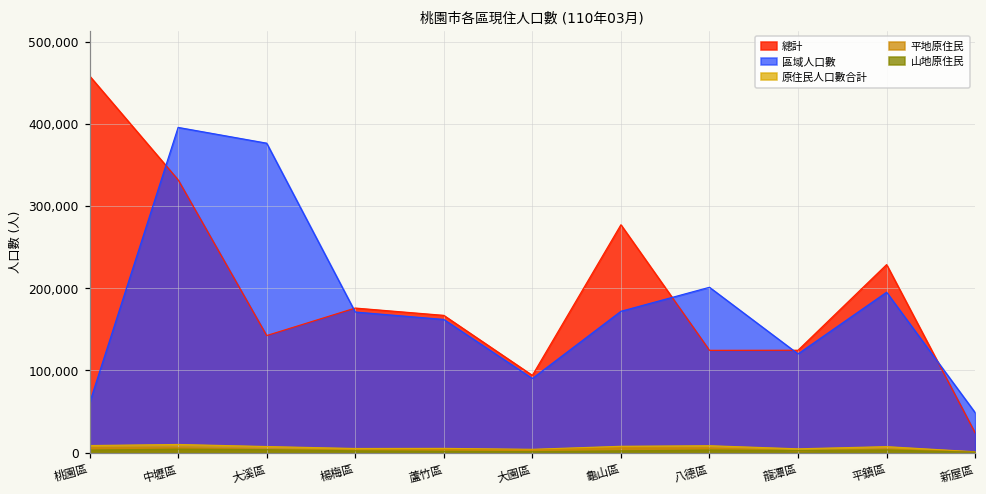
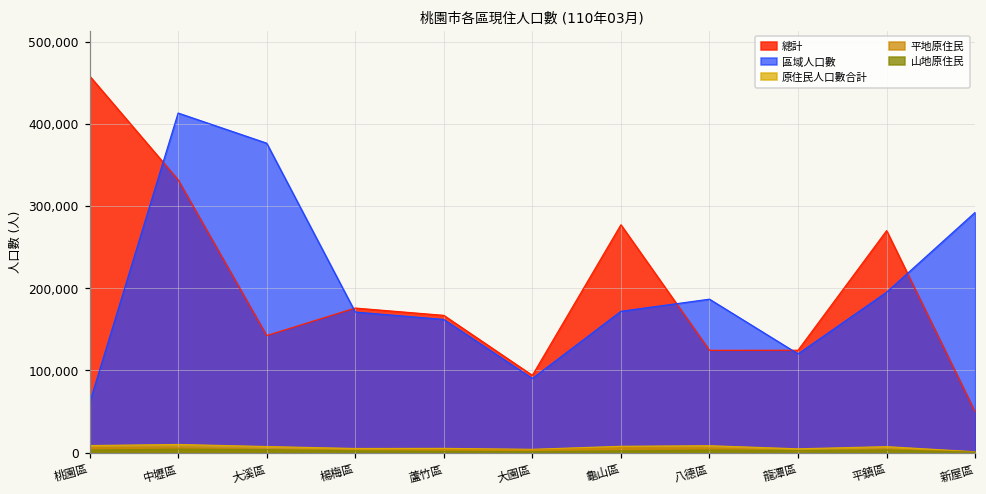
  {
    "總計": {
      "桃園區": "460,000",
      "中壢區": "330,000",
      "大溪區": "140,000",
      "楊梅區": "180,000",
      "蘆竹區": "170,000",
      "大園區": "90,000",
      "龜山區": "280,000",
      "八德區": "120,000",
      "龍潭區": "120,000",
-     "平鎮區": "230,000",
-     "新屋區": "20,000"
+     "平鎮區": "270,000",
+     "新屋區": "50,000"
    },
    "區域人口數": {
      "桃園區": "60,000",
-     "中壢區": "400,000",
+     "中壢區": "410,000",
      "大溪區": "380,000",
      "楊梅區": "170,000",
      "蘆竹區": "160,000",
      "大園區": "90,000",
      "龜山區": "170,000",
-     "八德區": "200,000",
+     "八德區": "190,000",
      "龍潭區": "120,000",
      "平鎮區": "190,000",
-     "新屋區": "50,000"
+     "新屋區": "290,000"
    },
    "山地原住民": {
      "龜山區": "0"
    }
  }
